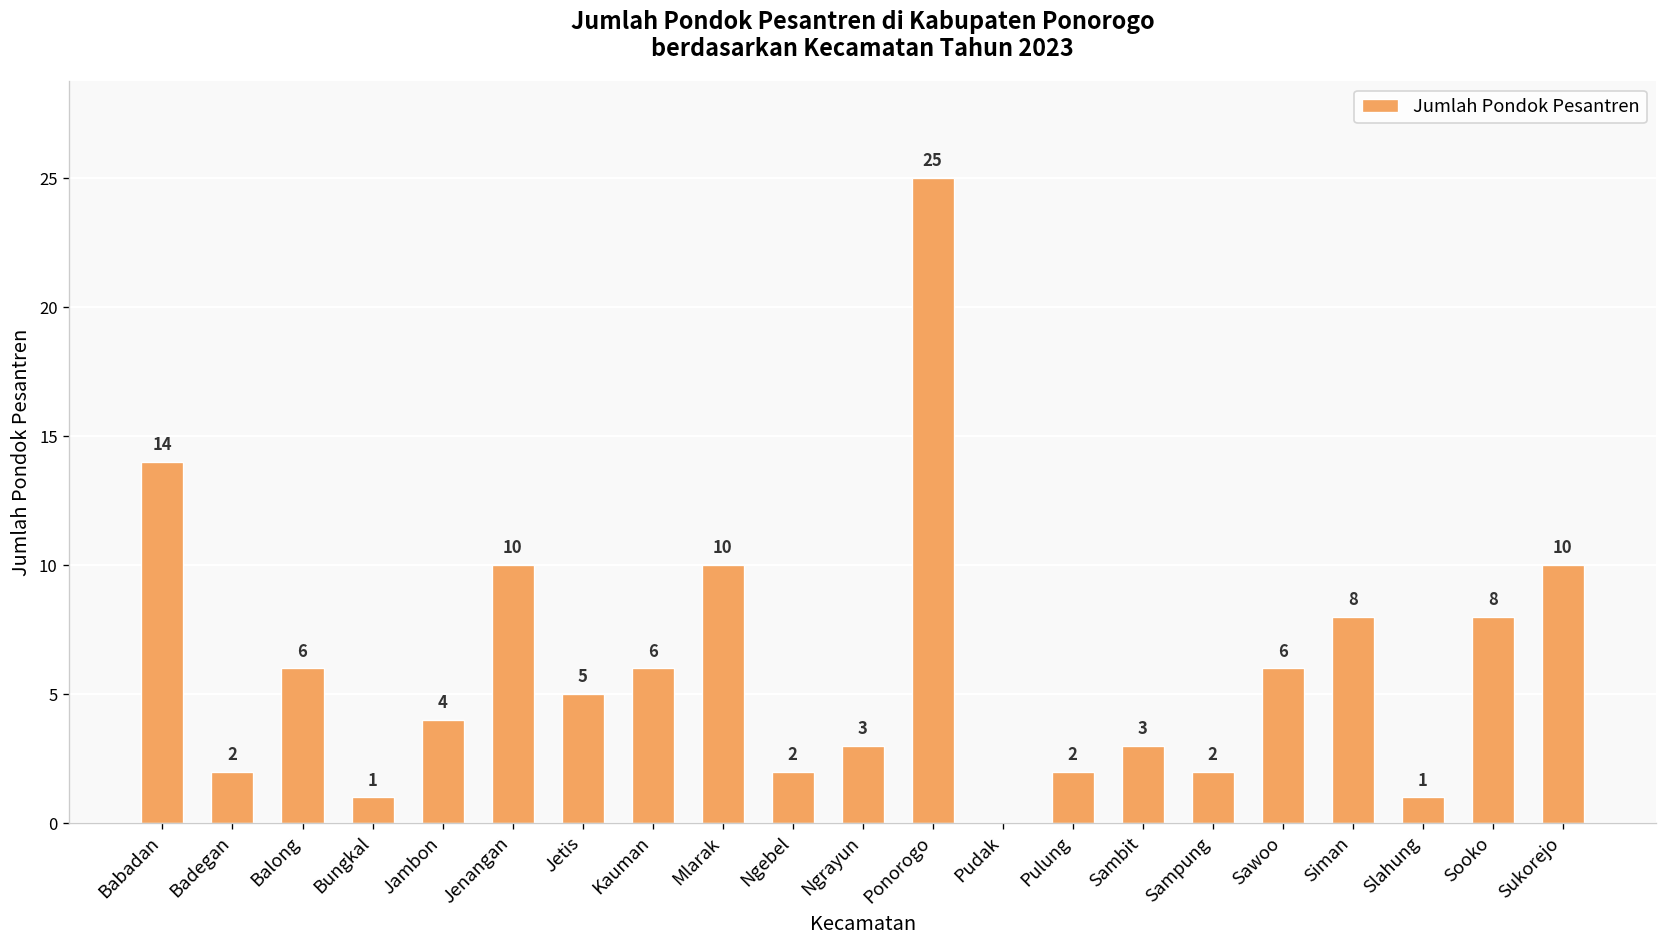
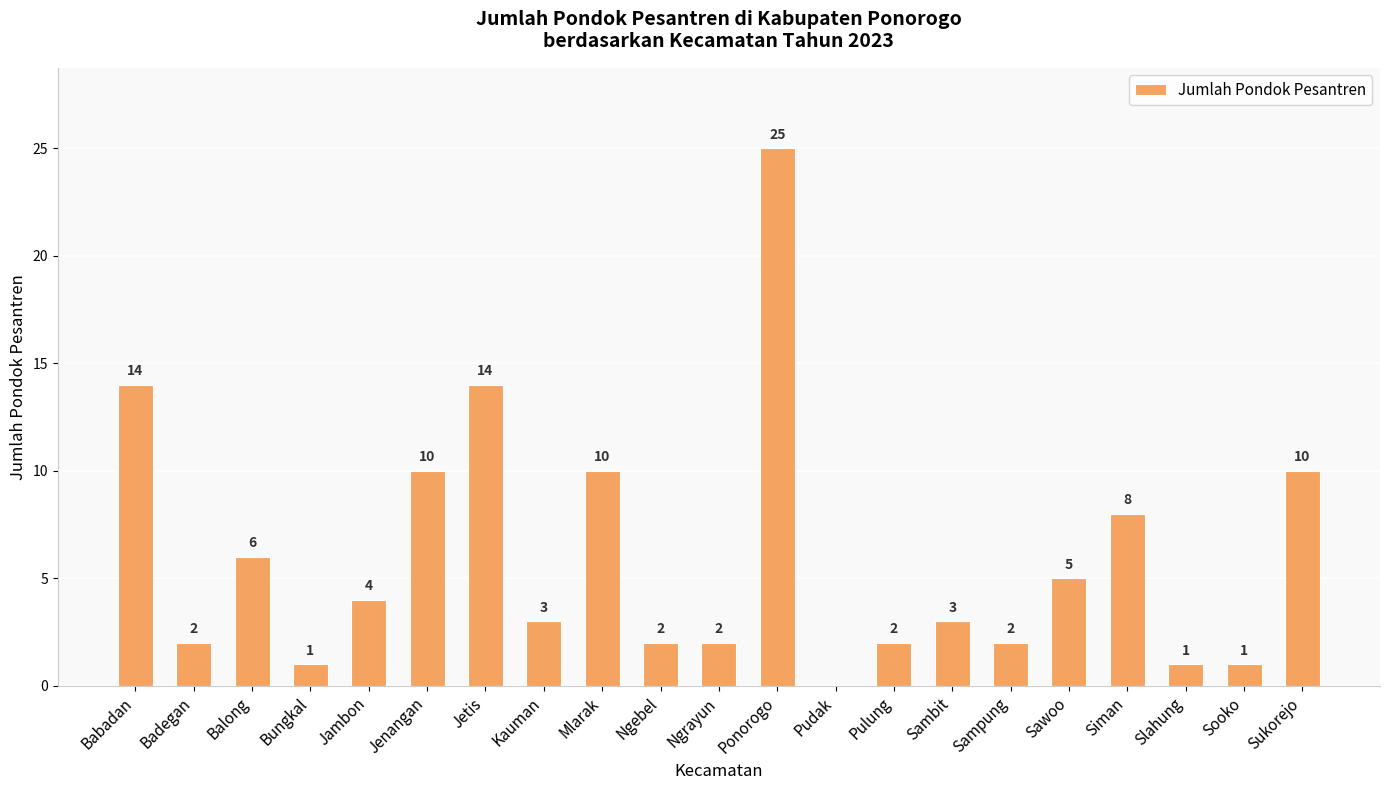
  {
    "Babadan": 14,
    "Badegan": 2,
    "Balong": 6,
    "Bungkal": 1,
    "Jambon": 4,
    "Jenangan": 10,
-   "Jetis": 5,
-   "Kauman": 6,
+   "Jetis": 14,
+   "Kauman": 3,
    "Mlarak": 10,
    "Ngebel": 2,
-   "Ngrayun": 3,
+   "Ngrayun": 2,
    "Ponorogo": 25,
    "Pulung": 2,
    "Sambit": 3,
    "Sampung": 2,
-   "Sawoo": 6,
+   "Sawoo": 5,
    "Siman": 8,
    "Slahung": 1,
-   "Sooko": 8,
+   "Sooko": 1,
    "Sukorejo": 10
  }
